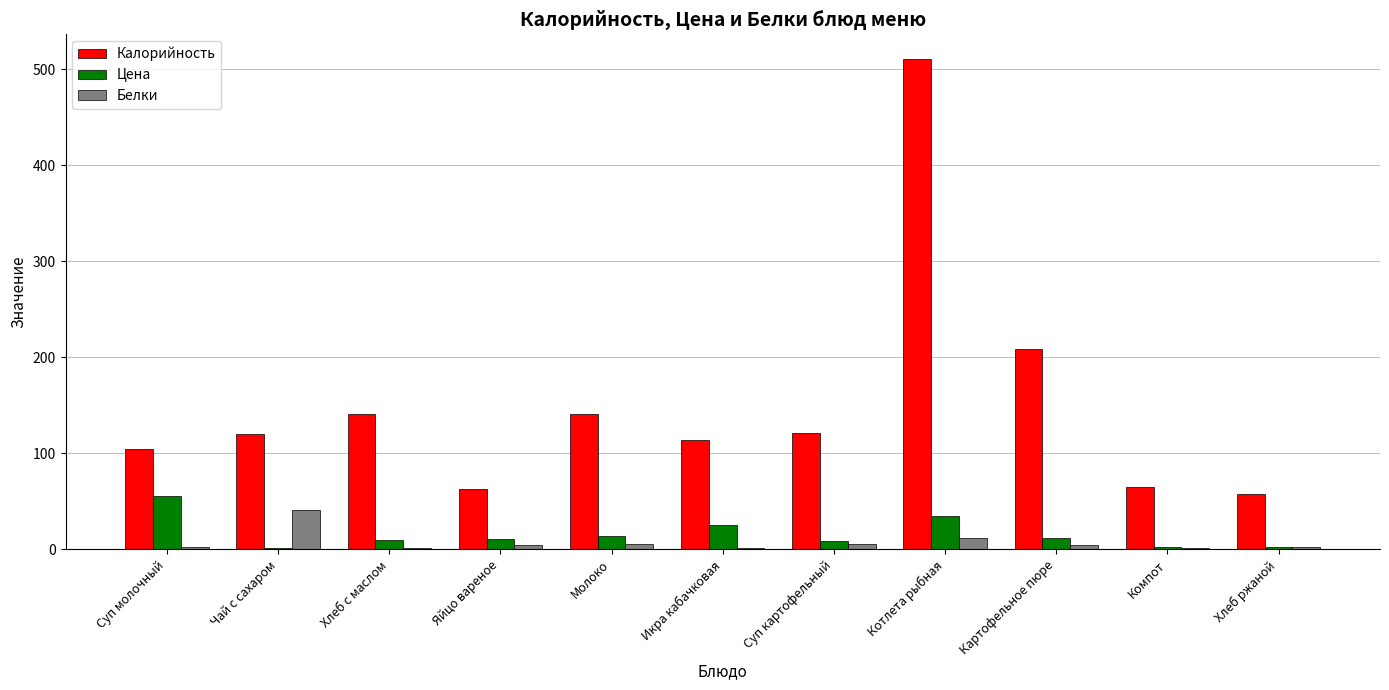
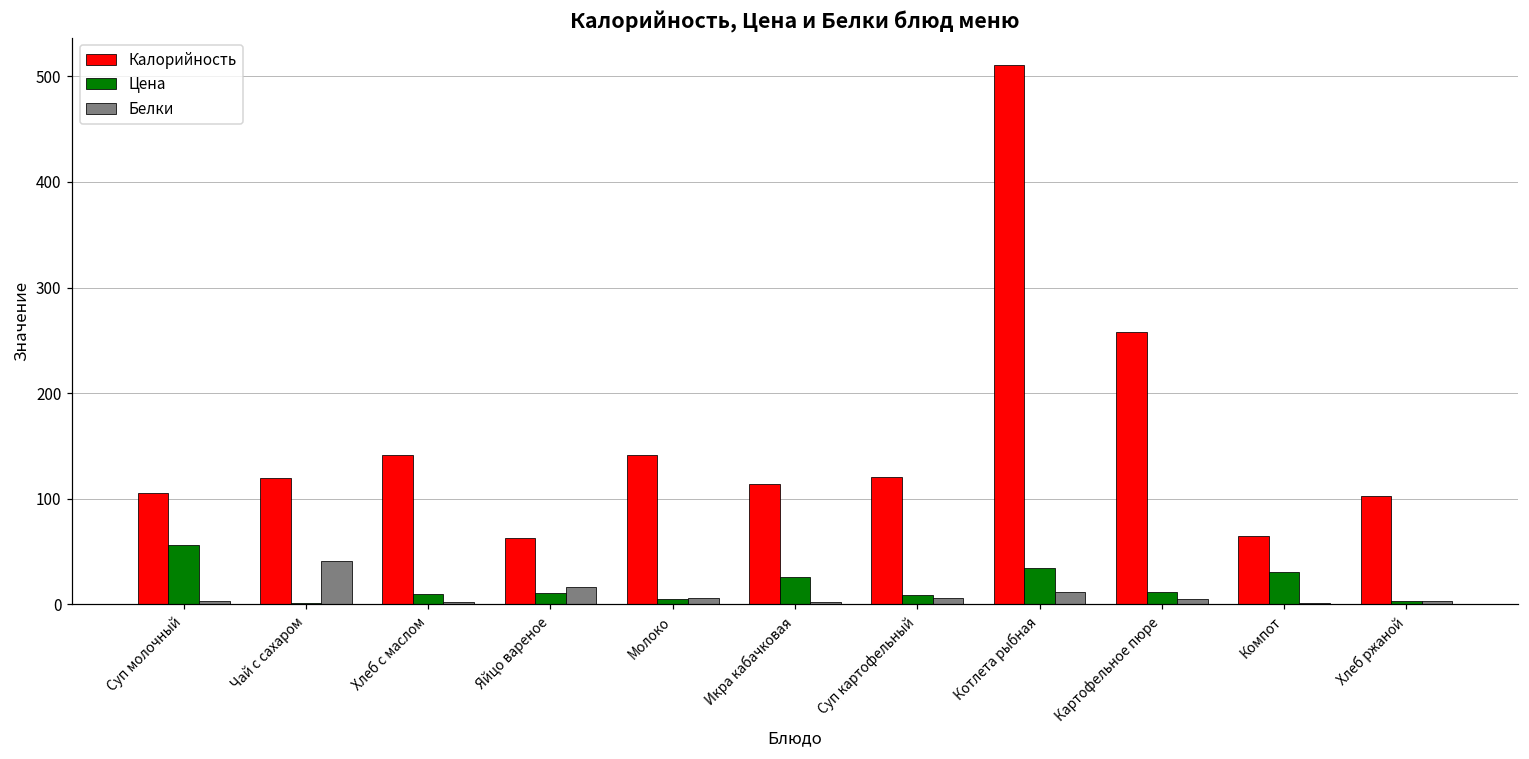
  {
    "Калорийность": {
      "Суп молочный": 110,
      "Чай с сахаром": 120,
      "Хлеб с маслом": 140,
      "Яйцо вареное": 60,
      "Молоко": 140,
      "Икра кабачковая": 110,
      "Суп картофельный": 120,
      "Котлета рыбная": 510,
-     "Картофельное пюре": 210,
+     "Картофельное пюре": 260,
      "Компот": 70,
-     "Хлеб ржаной": 60
+     "Хлеб ржаной": 100
    },
    "Цена": {
      "Суп молочный": 60,
      "Хлеб с маслом": 10,
      "Яйцо вареное": 10,
-     "Молоко": 14,
+     "Молоко": 5,
      "Икра кабачковая": 30,
      "Суп картофельный": 10,
      "Котлета рыбная": 30,
      "Картофельное пюре": 10,
-     "Компот": 0,
+     "Компот": 30,
      "Хлеб ржаной": 0
    },
    "Белки": {
      "Суп молочный": 0,
      "Чай с сахаром": 40,
-     "Яйцо вареное": 10,
+     "Яйцо вареное": 20,
      "Молоко": 10,
      "Суп картофельный": 10,
      "Котлета рыбная": 10,
      "Картофельное пюре": 10,
      "Хлеб ржаной": 0
    }
  }
